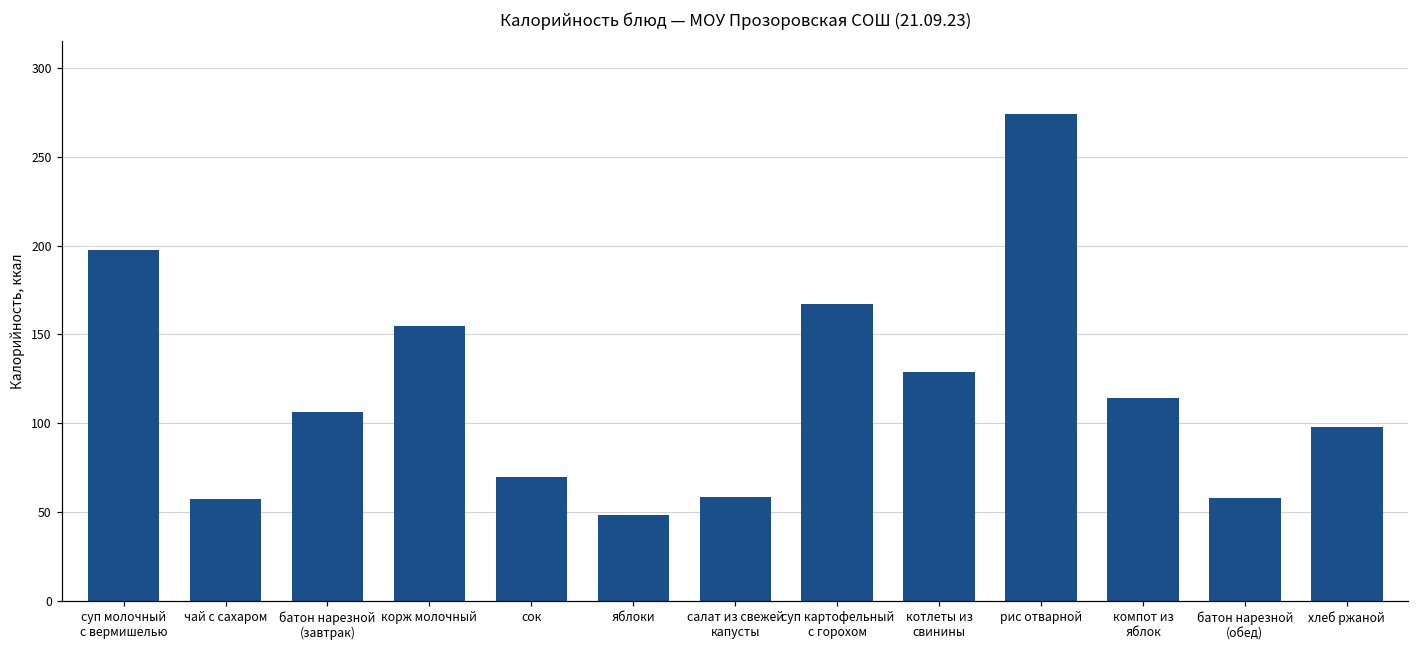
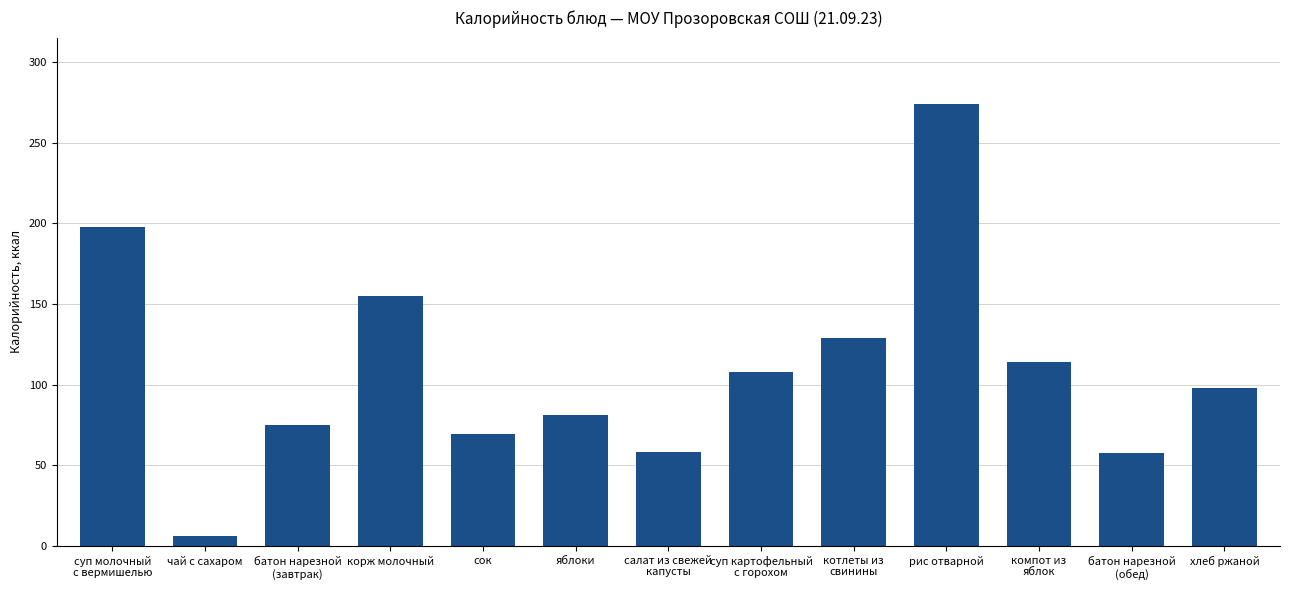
  {
    "суп молочный с вермишелью": 198,
-   "чай с сахаром": 57,
-   "батон нарезной (завтрак)": 106,
+   "чай с сахаром": 6,
+   "батон нарезной (завтрак)": 75,
    "корж молочный": 155,
    "сок": 70,
-   "яблоки": 48,
+   "яблоки": 81,
    "салат из свежей капусты": 58,
-   "суп картофельный с горохом": 167,
+   "суп картофельный с горохом": 108,
    "котлеты из свинины": 129,
    "рис отварной": 274,
    "компот из яблок": 114,
    "батон нарезной (обед)": 58,
    "хлеб ржаной": 98
  }
